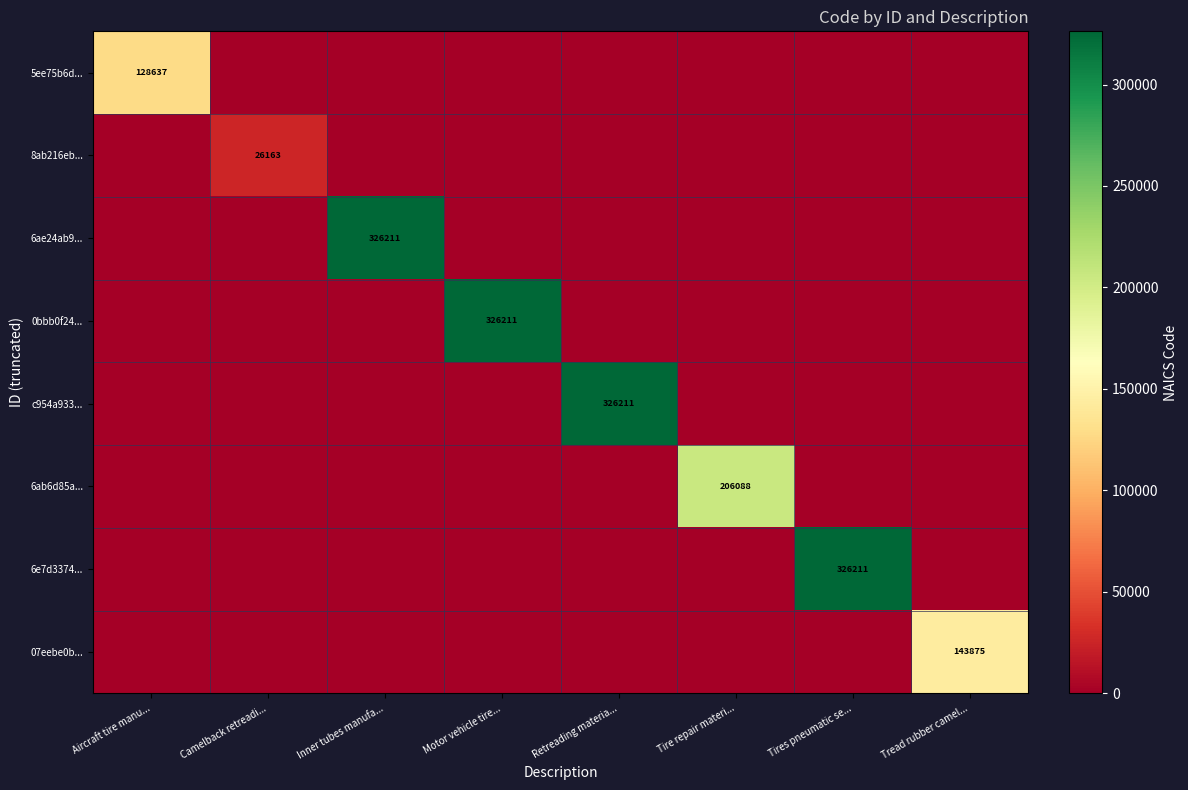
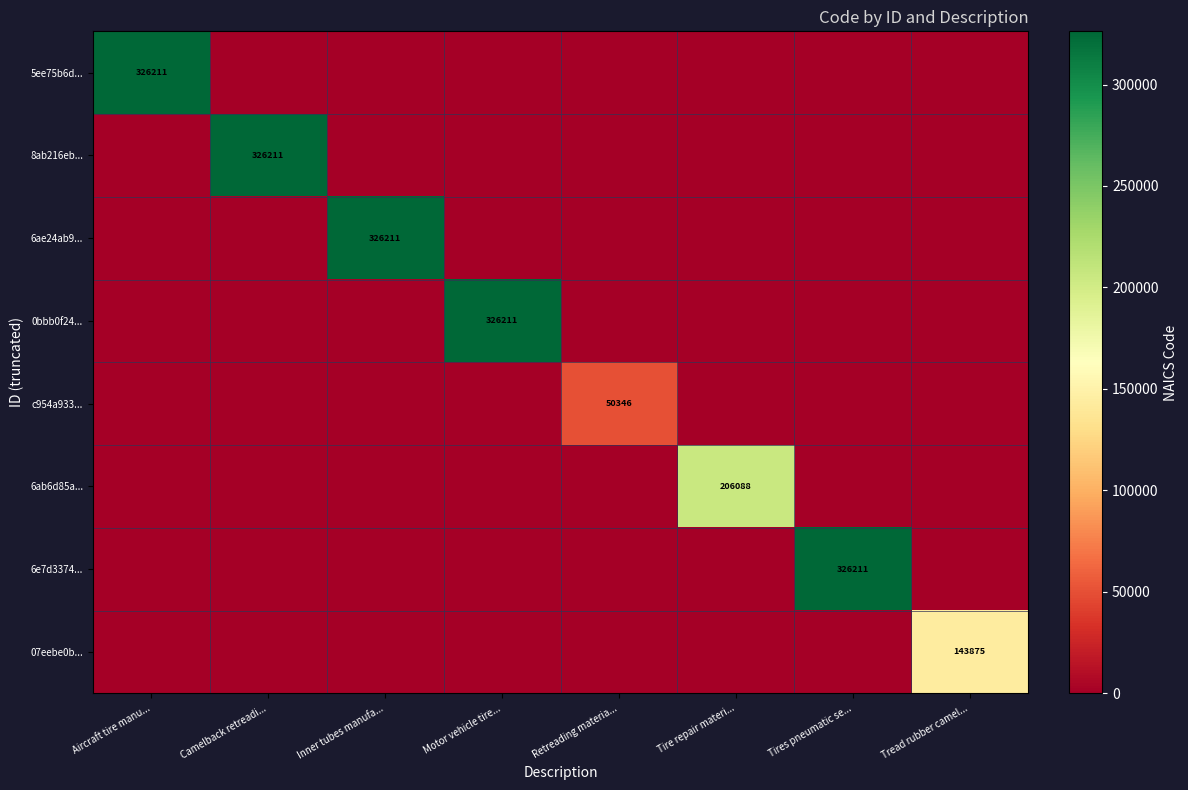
  {
    "5ee75b6d...": {
-     "Aircraft tire manu...": 128637
+     "Aircraft tire manu...": 326211
    },
    "8ab216eb...": {
-     "Camelback retreadi...": 26163
+     "Camelback retreadi...": 326211
    },
    "6ae24ab9...": {
      "Inner tubes manufa...": 326211
    },
    "0bbb0f24...": {
      "Motor vehicle tire...": 326211
    },
    "c954a933...": {
-     "Retreading materia...": 326211
+     "Retreading materia...": 50346
    },
    "6ab6d85a...": {
      "Tire repair materi...": 206088
    },
    "6e7d3374...": {
      "Tires pneumatic se...": 326211
    },
    "07eebe0b...": {
      "Tread rubber camel...": 143875
    }
  }
